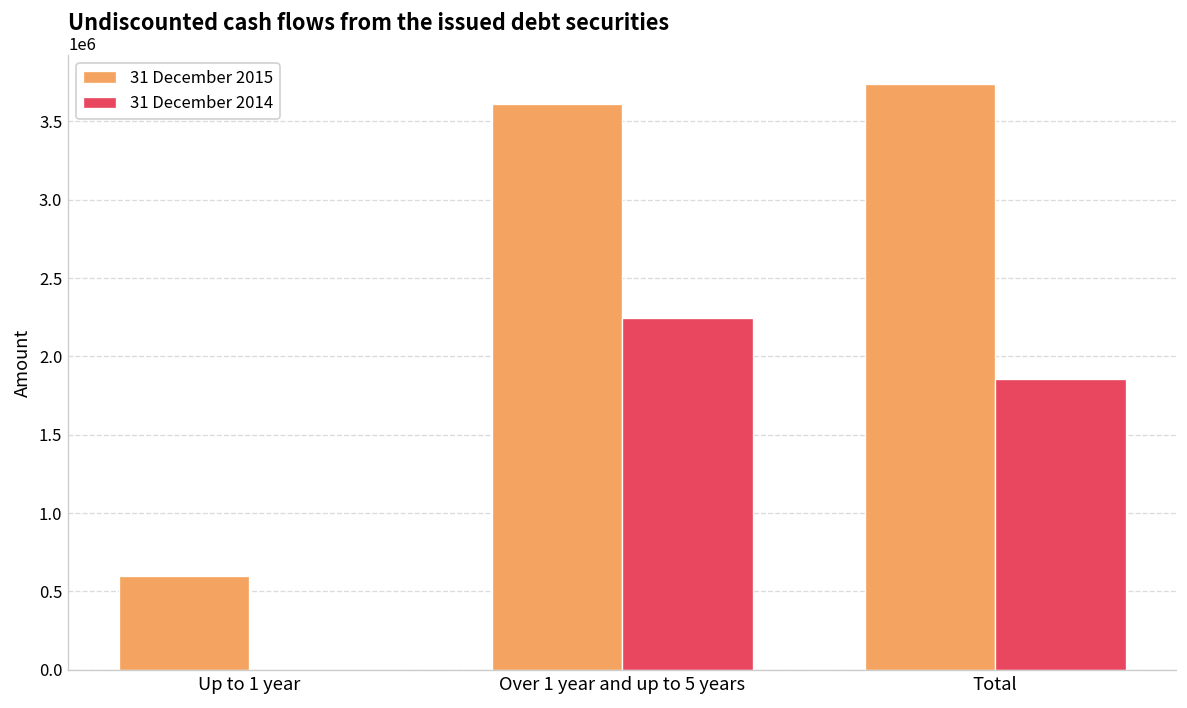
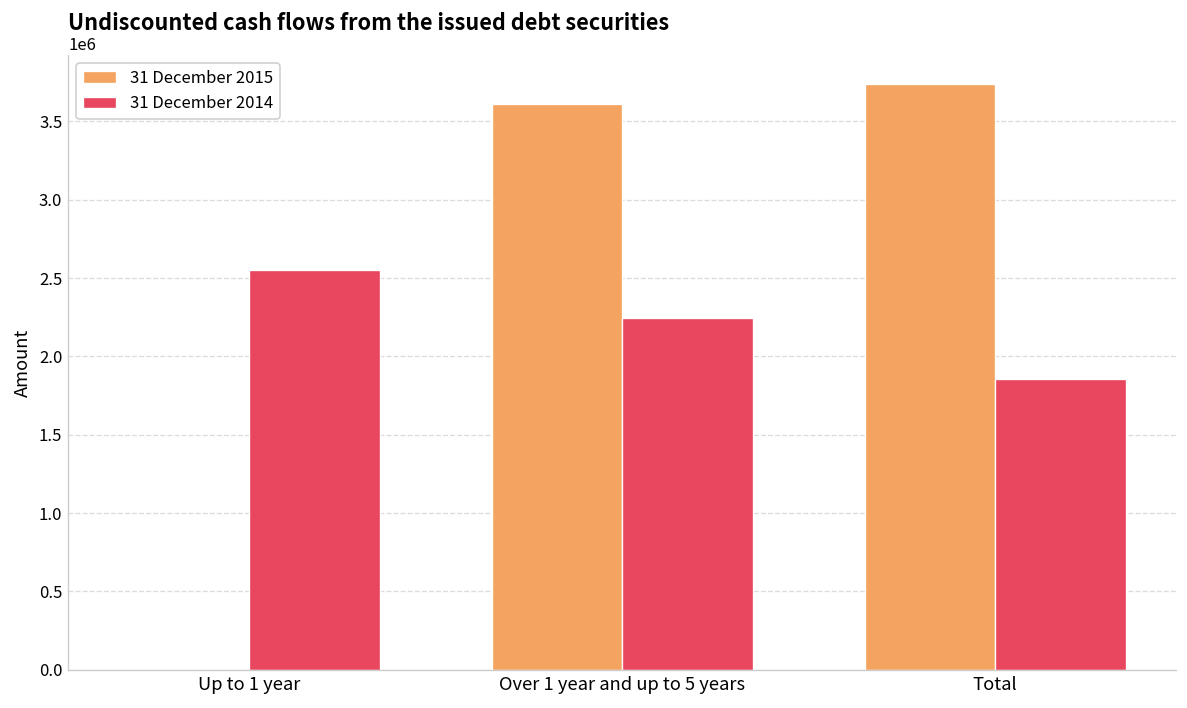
  {
    "31 December 2015": {
-     "Up to 1 year": 600000,
+     "Up to 1 year": 0,
      "Over 1 year and up to 5 years": 3610000,
      "Total": 3740000
    },
    "31 December 2014": {
-     "Up to 1 year": 0,
+     "Up to 1 year": 2550000,
      "Over 1 year and up to 5 years": 2250000,
      "Total": 1860000
    }
  }
